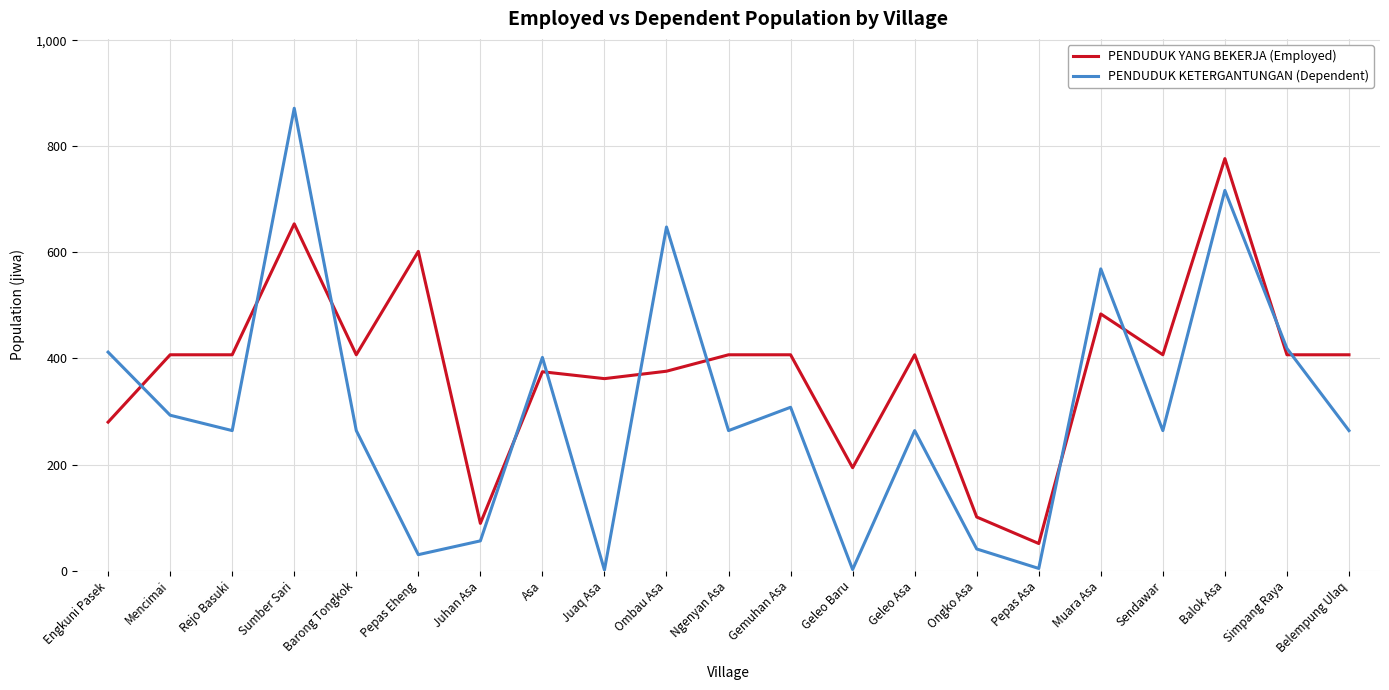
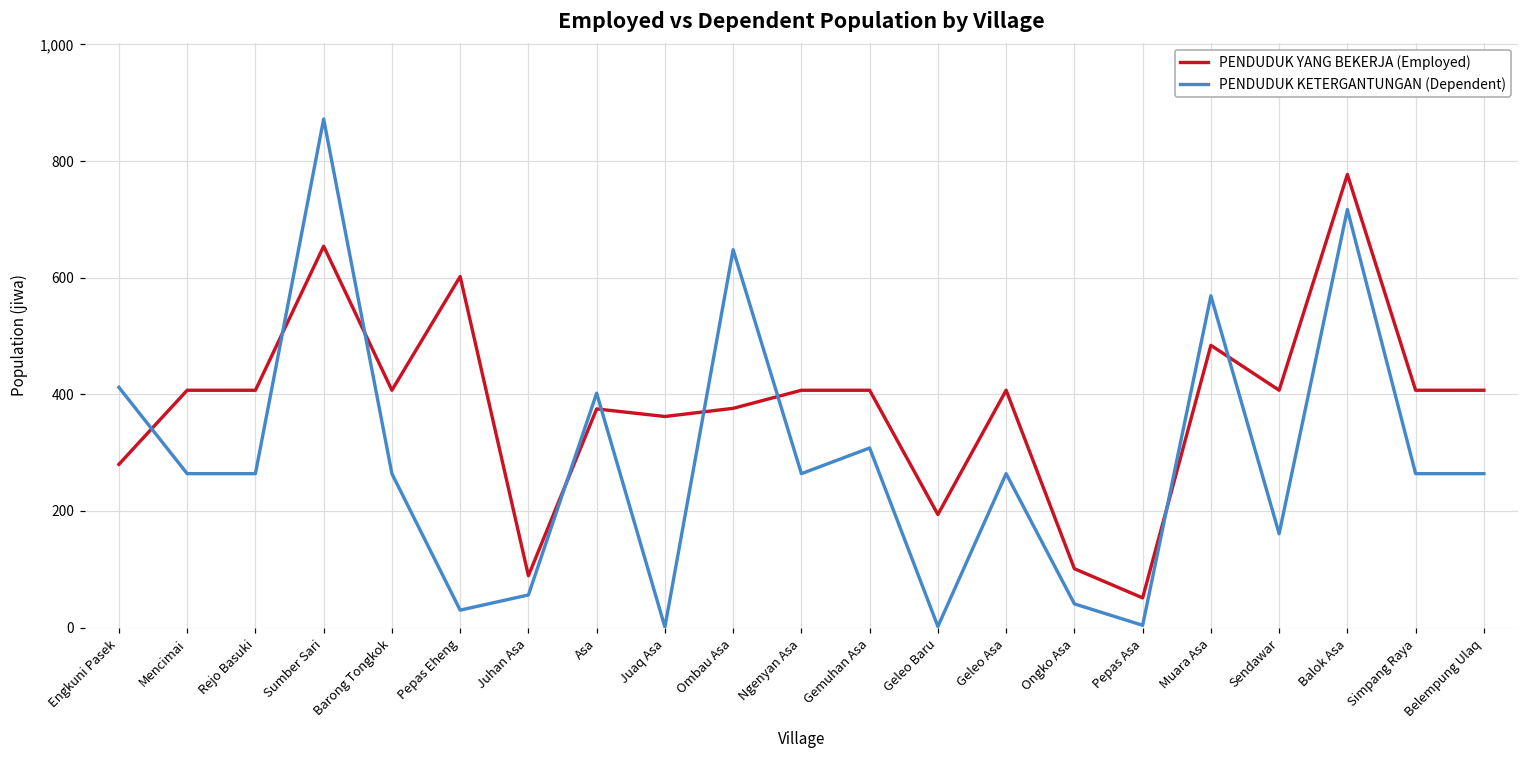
  {
    "PENDUDUK YANG BEKERJA (Employed)": {
      "Engkuni Pasek": 280,
      "Mencimai": 410,
      "Rejo Basuki": 410,
      "Sumber Sari": 650,
      "Barong Tongkok": 410,
      "Pepas Eheng": 600,
      "Juhan Asa": 90,
      "Asa": 380,
      "Juaq Asa": 360,
      "Ombau Asa": 380,
      "Ngenyan Asa": 410,
      "Gemuhan Asa": 410,
      "Geleo Baru": 190,
      "Geleo Asa": 410,
      "Ongko Asa": 100,
      "Pepas Asa": 50,
      "Muara Asa": 480,
      "Sendawar": 410,
      "Balok Asa": 780,
      "Simpang Raya": 410,
      "Belempung Ulaq": 410
    },
    "PENDUDUK KETERGANTUNGAN (Dependent)": {
      "Engkuni Pasek": 410,
-     "Mencimai": 290,
+     "Mencimai": 260,
      "Rejo Basuki": 260,
      "Sumber Sari": 870,
      "Barong Tongkok": 260,
      "Pepas Eheng": 30,
      "Juhan Asa": 60,
      "Asa": 400,
      "Juaq Asa": 0,
      "Ombau Asa": 650,
      "Ngenyan Asa": 260,
      "Gemuhan Asa": 310,
      "Geleo Baru": 0,
      "Geleo Asa": 260,
      "Ongko Asa": 40,
      "Pepas Asa": 0,
      "Muara Asa": 570,
-     "Sendawar": 260,
+     "Sendawar": 160,
      "Balok Asa": 720,
-     "Simpang Raya": 420,
+     "Simpang Raya": 260,
      "Belempung Ulaq": 260
    }
  }
